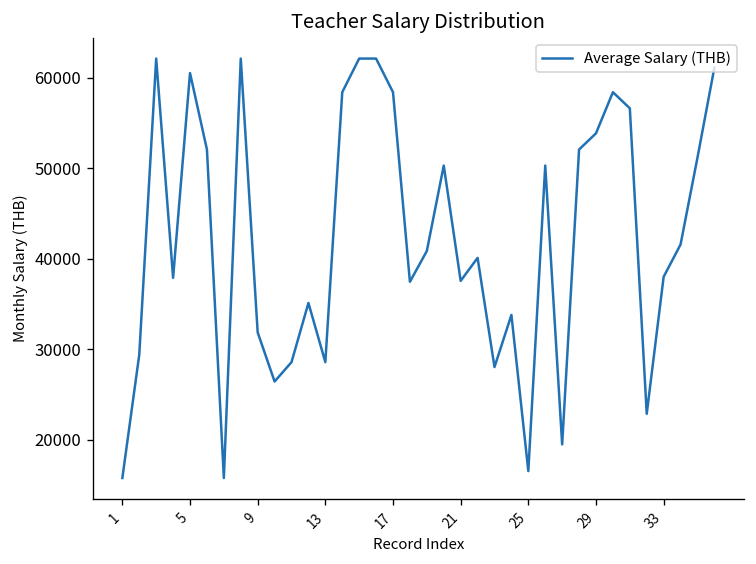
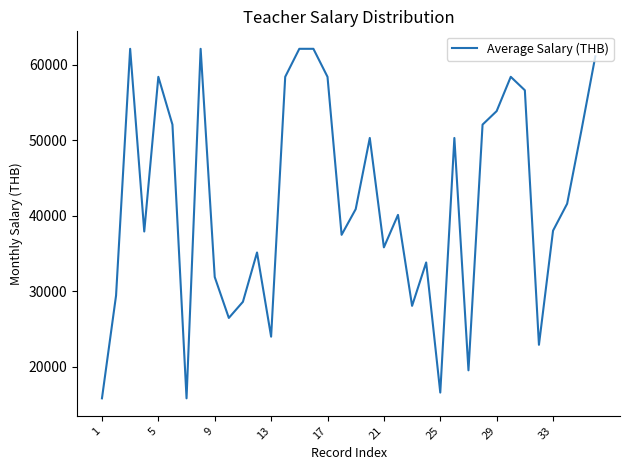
  {
    "1": 16000,
-   "5": 61000,
+   "5": 58000,
    "9": 32000,
-   "13": 29000,
+   "13": 24000,
    "17": 58000,
-   "21": 38000,
+   "21": 36000,
    "25": 17000,
    "29": 54000,
    "33": 38000
  }
